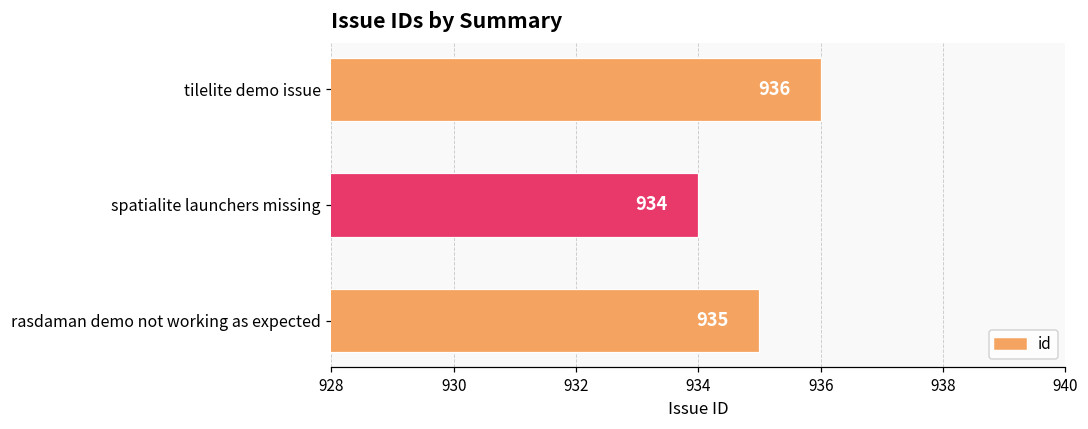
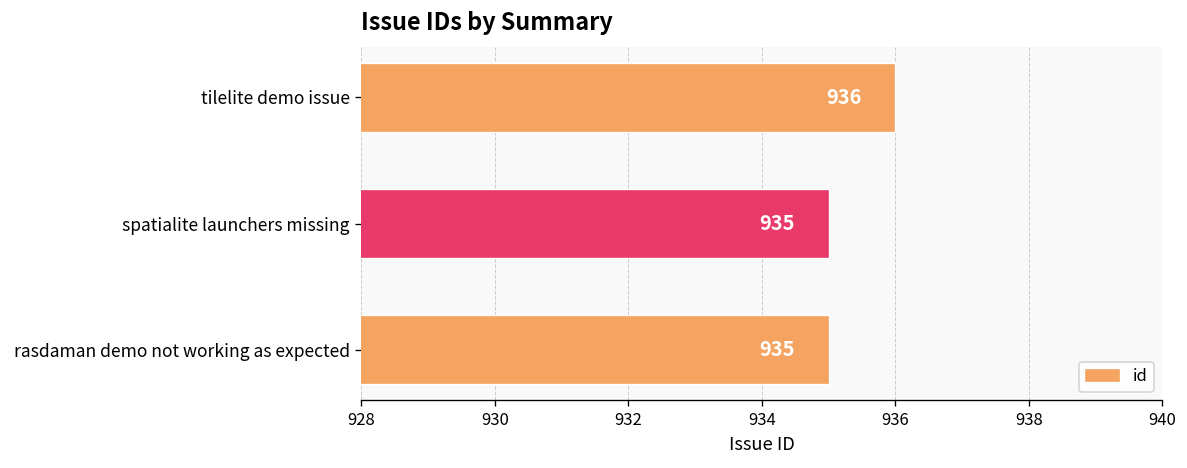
  {
    "tilelite demo issue": 936,
-   "spatialite launchers missing": 934,
+   "spatialite launchers missing": 935,
    "rasdaman demo not working as expected": 935
  }
